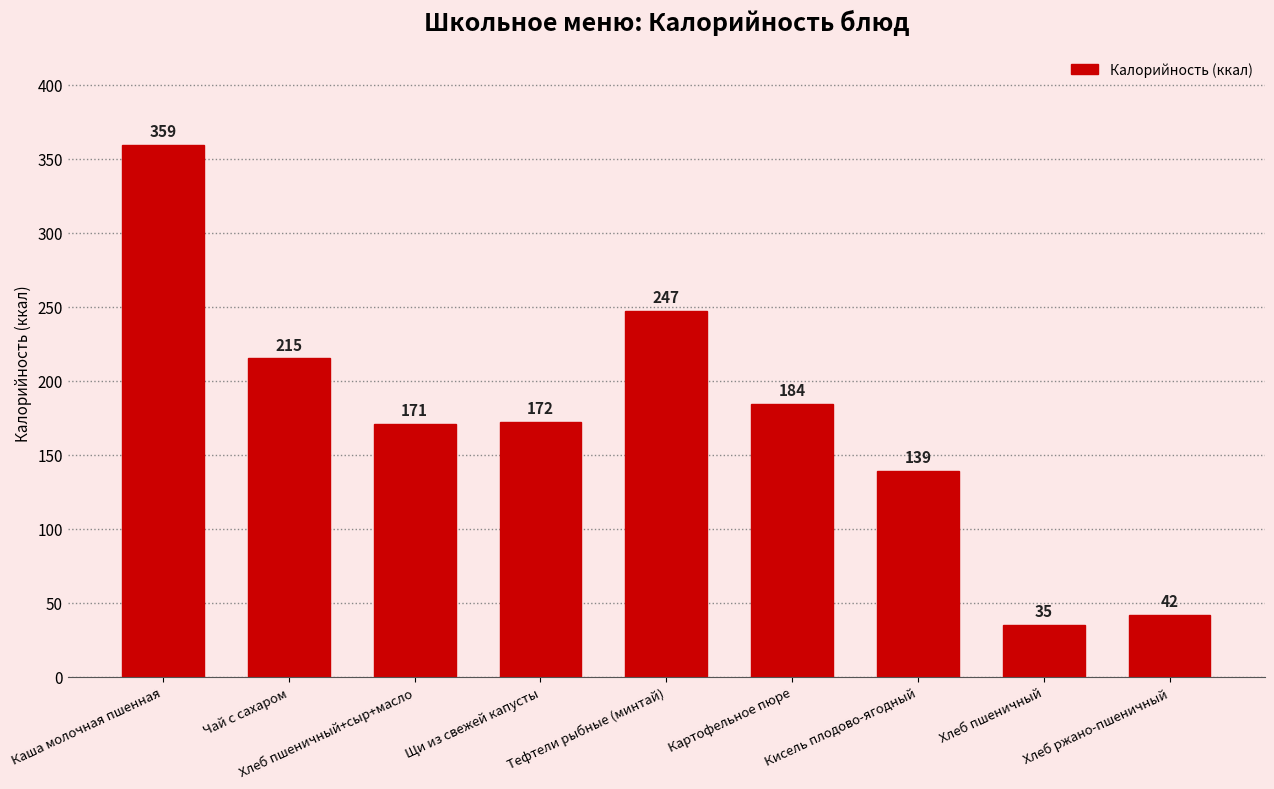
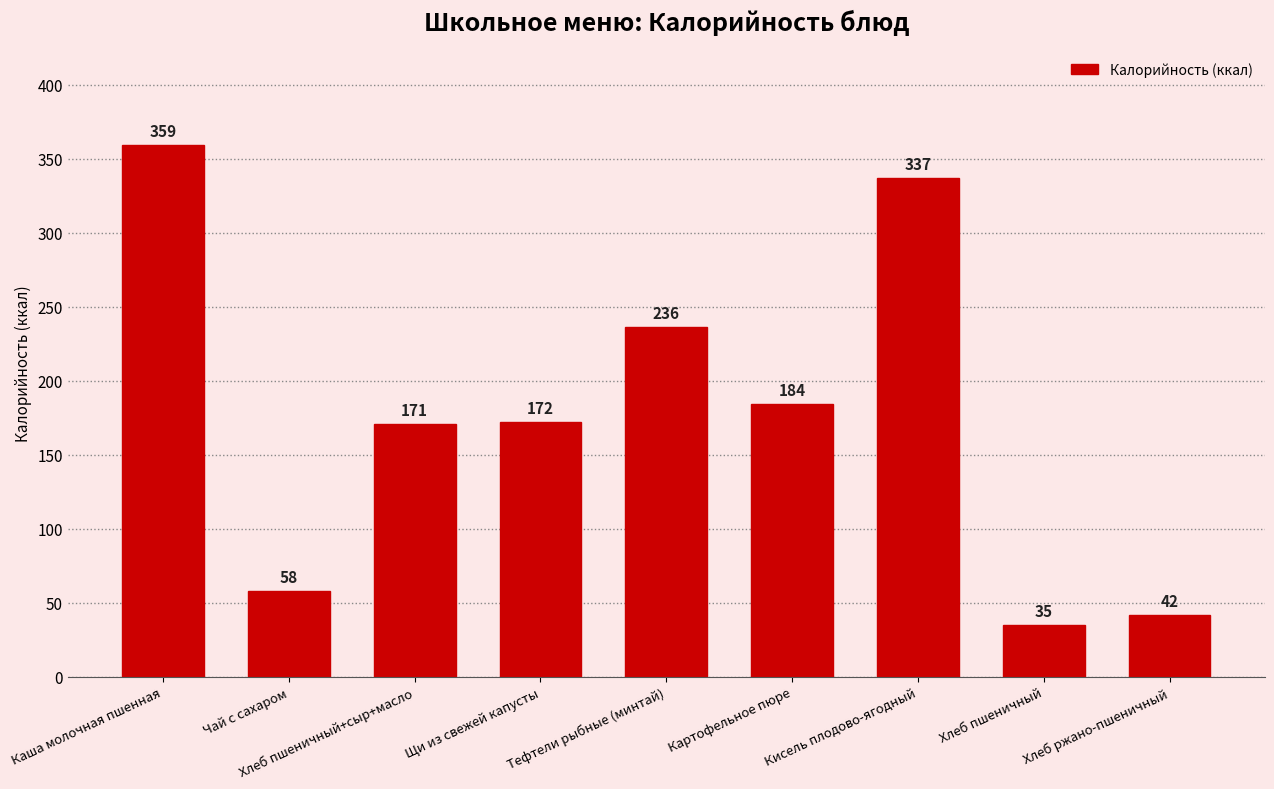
  {
    "Каша молочная пшенная": 359,
-   "Чай с сахаром": 215,
+   "Чай с сахаром": 58,
    "Хлеб пшеничный+сыр+масло": 171,
    "Щи из свежей капусты": 172,
-   "Тефтели рыбные (минтай)": 247,
+   "Тефтели рыбные (минтай)": 236,
    "Картофельное пюре": 184,
-   "Кисель плодово-ягодный": 139,
+   "Кисель плодово-ягодный": 337,
    "Хлеб пшеничный": 35,
    "Хлеб ржано-пшеничный": 42
  }
